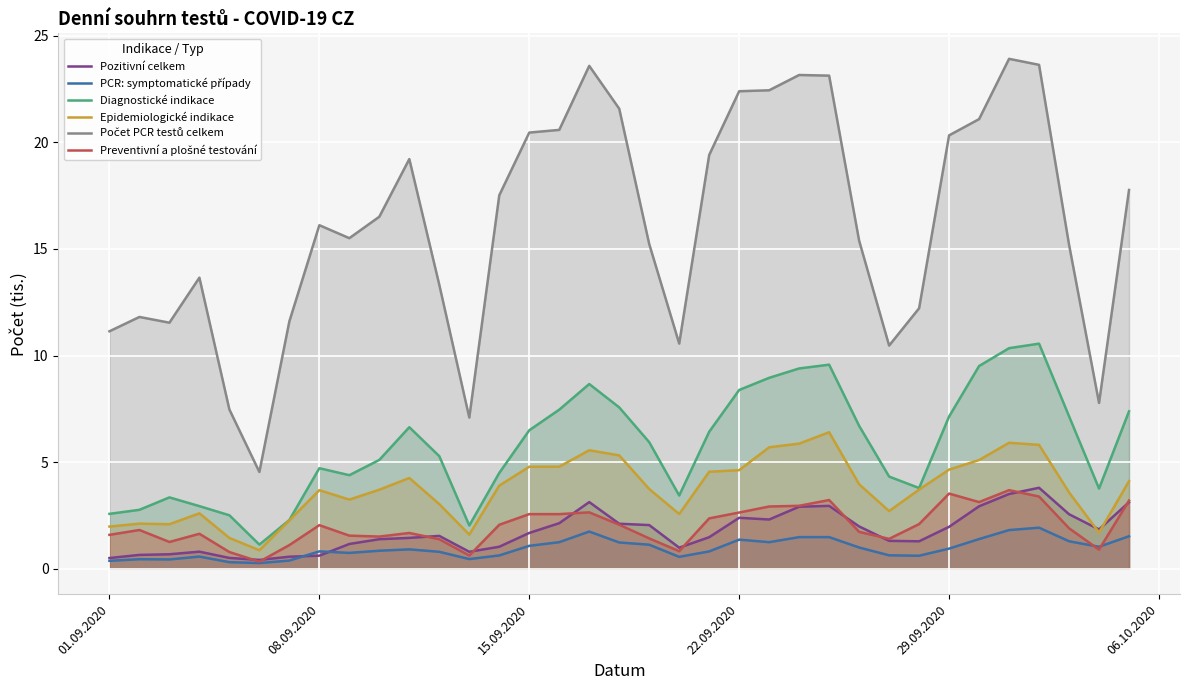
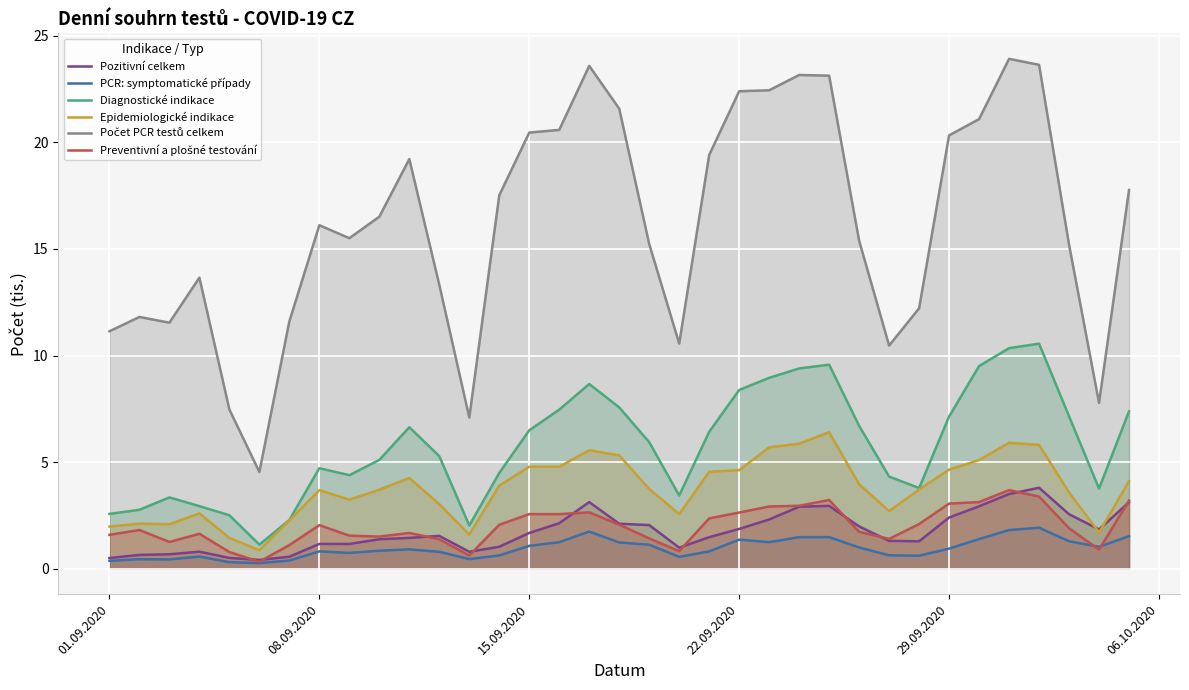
  {
    "Pozitivní celkem": {
      "01.09.2020": 0.5,
-     "08.09.2020": 0.6,
+     "08.09.2020": 1.2,
      "15.09.2020": 1.7,
-     "22.09.2020": 2.4,
-     "29.09.2020": 2.0
+     "22.09.2020": 1.9,
+     "29.09.2020": 2.4
    },
    "PCR: symptomatické případy": {
      "01.09.2020": 0.4,
      "08.09.2020": 0.8,
      "15.09.2020": 1.1,
      "22.09.2020": 1.4,
      "29.09.2020": 0.9
    },
    "Diagnostické indikace": {
      "01.09.2020": 2.6,
      "08.09.2020": 4.7,
      "15.09.2020": 6.5,
      "22.09.2020": 8.4,
      "29.09.2020": 7.1
    },
    "Epidemiologické indikace": {
      "01.09.2020": 2.0,
      "08.09.2020": 3.7,
      "15.09.2020": 4.8,
      "22.09.2020": 4.6,
      "29.09.2020": 4.6
    },
    "Počet PCR testů celkem": {
      "01.09.2020": 11.1,
      "08.09.2020": 16.1,
      "15.09.2020": 20.5,
      "22.09.2020": 22.4,
      "29.09.2020": 20.3
    },
    "Preventivní a plošné testování": {
      "01.09.2020": 1.6,
      "08.09.2020": 2.0,
      "15.09.2020": 2.6,
      "22.09.2020": 2.6,
-     "29.09.2020": 3.5
+     "29.09.2020": 3.1
    }
  }
